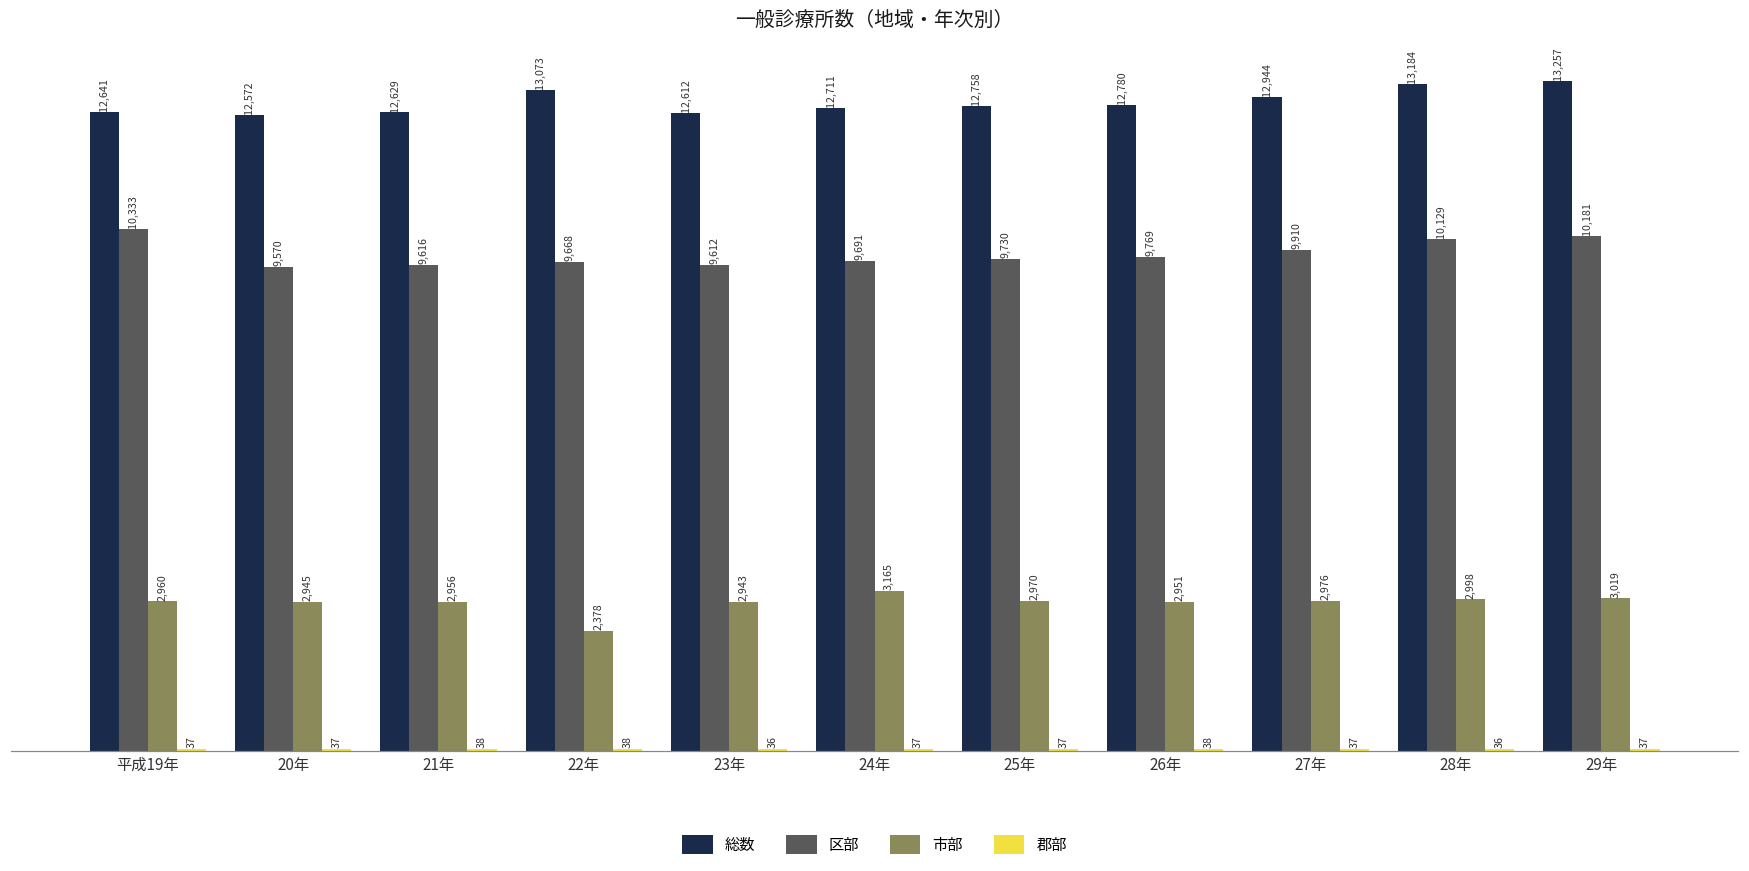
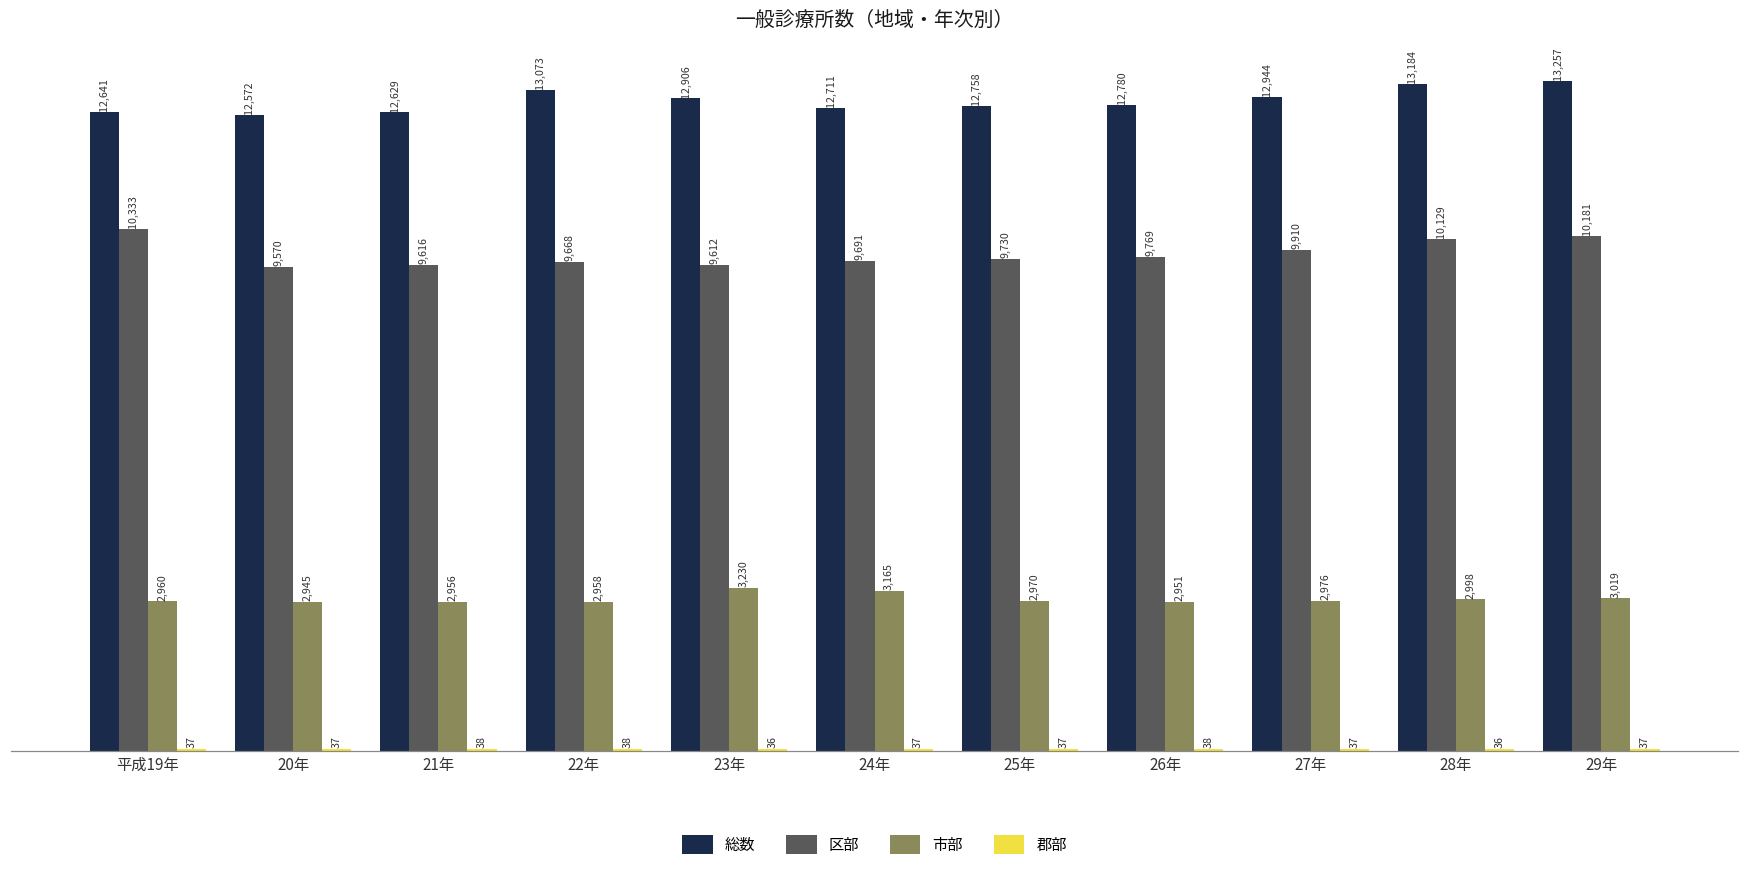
  {
    "総数": {
      "平成19年": "12,641",
      "20年": "12,572",
      "21年": "12,629",
      "22年": "13,073",
-     "23年": "12,612",
+     "23年": "12,906",
      "24年": "12,711",
      "25年": "12,758",
      "26年": "12,780",
      "27年": "12,944",
      "28年": "13,184",
      "29年": "13,257"
    },
    "区部": {
      "平成19年": "10,333",
      "20年": "9,570",
      "21年": "9,616",
      "22年": "9,668",
      "23年": "9,612",
      "24年": "9,691",
      "25年": "9,730",
      "26年": "9,769",
      "27年": "9,910",
      "28年": "10,129",
      "29年": "10,181"
    },
    "市部": {
      "平成19年": "2,960",
      "20年": "2,945",
      "21年": "2,956",
-     "22年": "2,378",
-     "23年": "2,943",
+     "22年": "2,958",
+     "23年": "3,230",
      "24年": "3,165",
      "25年": "2,970",
      "26年": "2,951",
      "27年": "2,976",
      "28年": "2,998",
      "29年": "3,019"
    },
    "郡部": {
      "平成19年": "37",
      "20年": "37",
      "21年": "38",
      "22年": "38",
      "23年": "36",
      "24年": "37",
      "25年": "37",
      "26年": "38",
      "27年": "37",
      "28年": "36",
      "29年": "37"
    }
  }
